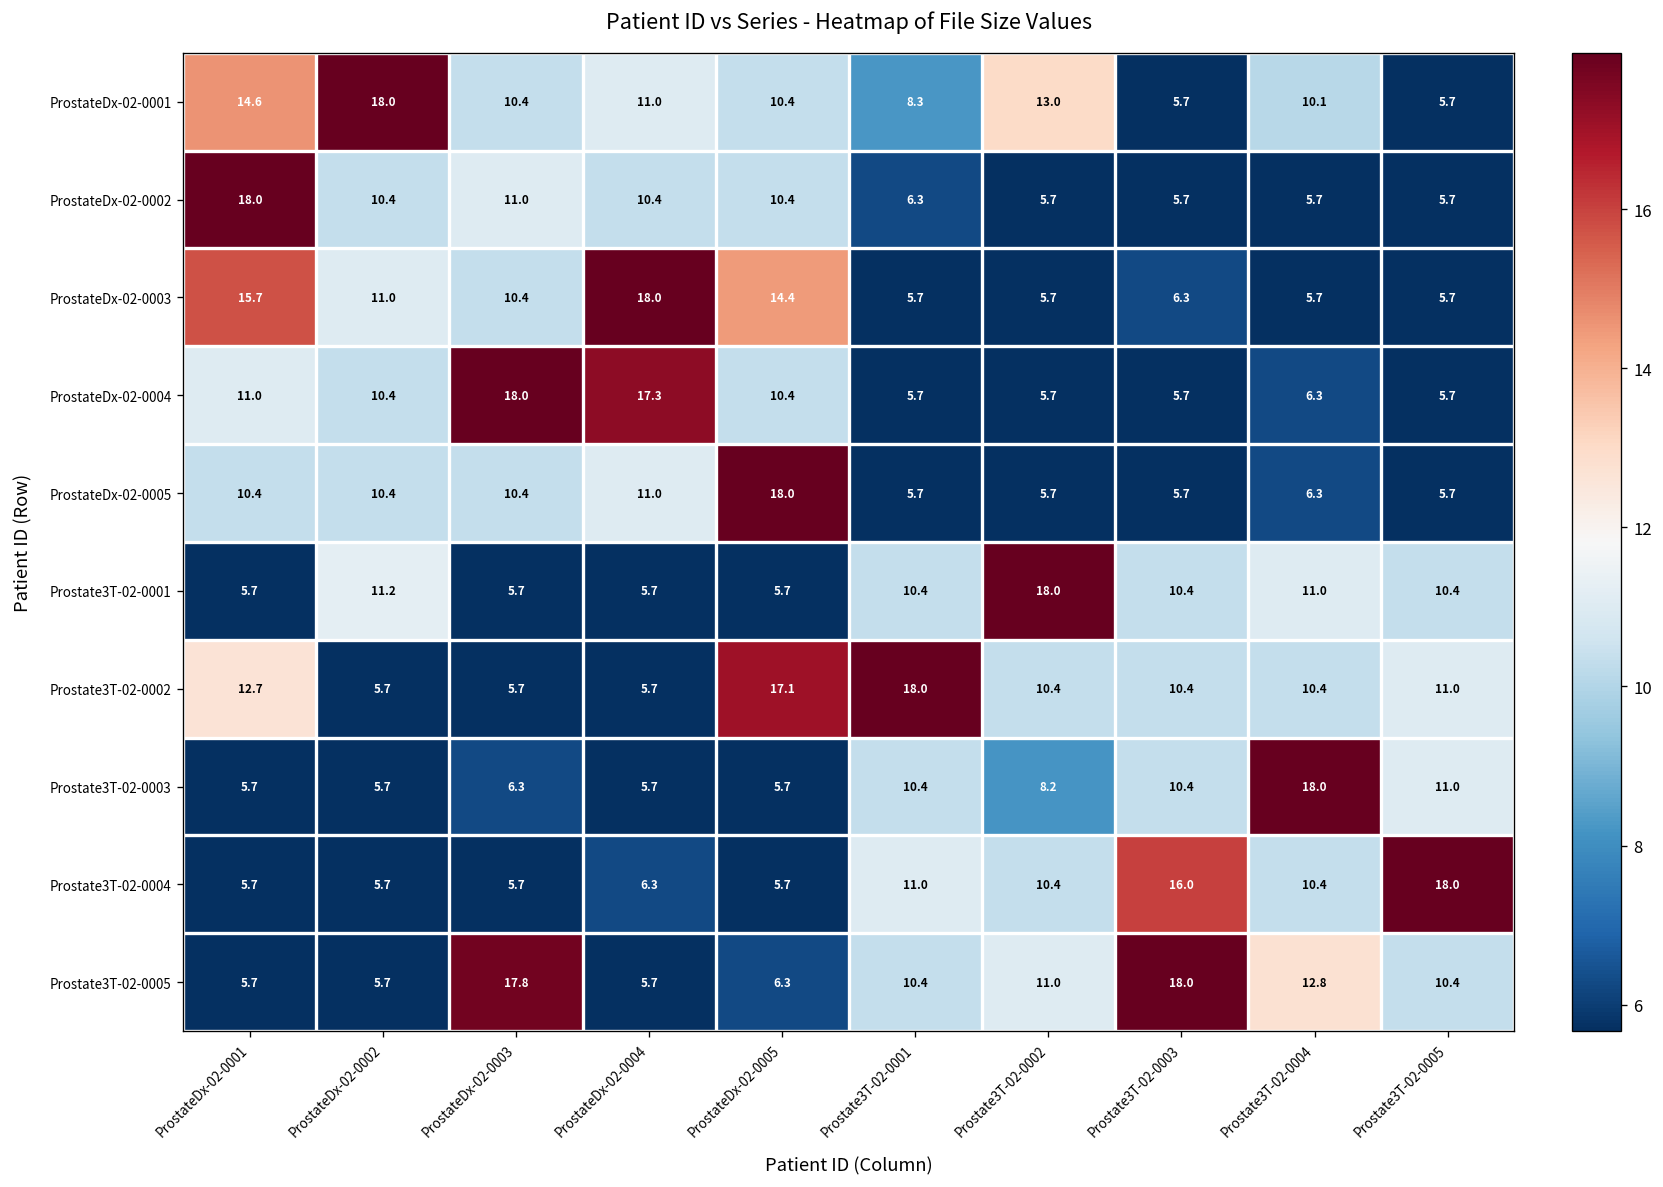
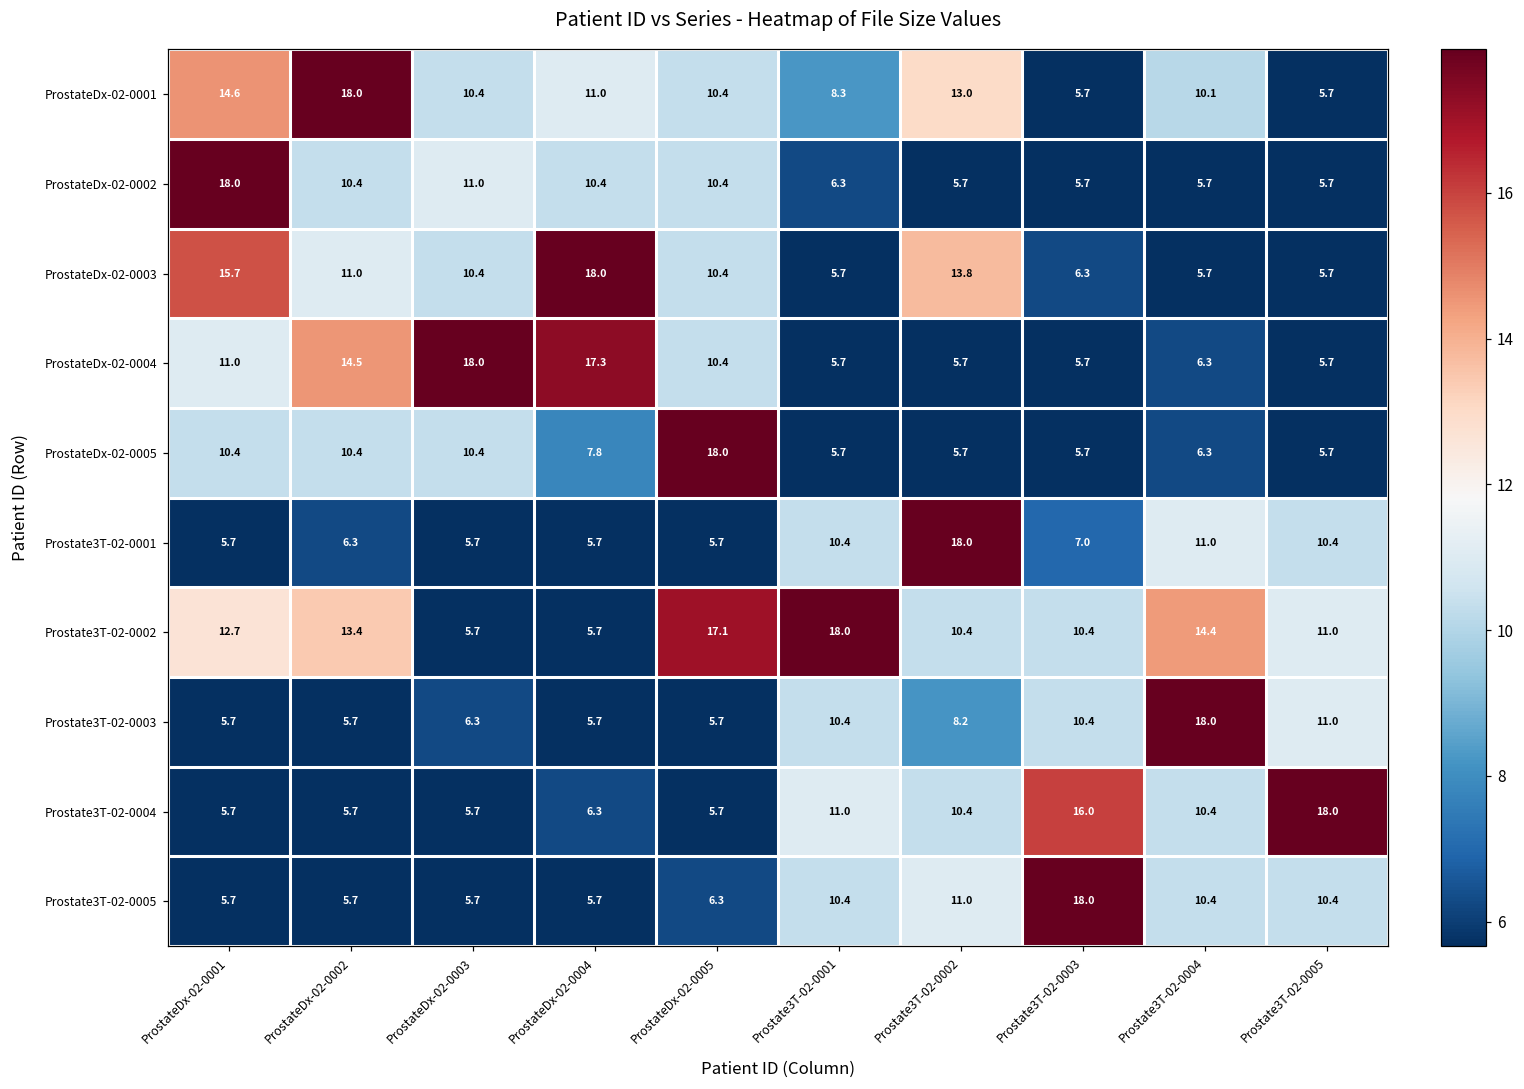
  {
    "ProstateDx-02-0001": {
      "ProstateDx-02-0001": 14.6,
      "ProstateDx-02-0002": 18.0,
      "ProstateDx-02-0003": 10.4,
      "ProstateDx-02-0004": 11.0,
      "ProstateDx-02-0005": 10.4,
      "Prostate3T-02-0001": 8.3,
      "Prostate3T-02-0002": 13.0,
      "Prostate3T-02-0003": 5.7,
      "Prostate3T-02-0004": 10.1,
      "Prostate3T-02-0005": 5.7
    },
    "ProstateDx-02-0002": {
      "ProstateDx-02-0001": 18.0,
      "ProstateDx-02-0002": 10.4,
      "ProstateDx-02-0003": 11.0,
      "ProstateDx-02-0004": 10.4,
      "ProstateDx-02-0005": 10.4,
      "Prostate3T-02-0001": 6.3,
      "Prostate3T-02-0002": 5.7,
      "Prostate3T-02-0003": 5.7,
      "Prostate3T-02-0004": 5.7,
      "Prostate3T-02-0005": 5.7
    },
    "ProstateDx-02-0003": {
      "ProstateDx-02-0001": 15.7,
      "ProstateDx-02-0002": 11.0,
      "ProstateDx-02-0003": 10.4,
      "ProstateDx-02-0004": 18.0,
-     "ProstateDx-02-0005": 14.4,
+     "ProstateDx-02-0005": 10.4,
      "Prostate3T-02-0001": 5.7,
-     "Prostate3T-02-0002": 5.7,
+     "Prostate3T-02-0002": 13.8,
      "Prostate3T-02-0003": 6.3,
      "Prostate3T-02-0004": 5.7,
      "Prostate3T-02-0005": 5.7
    },
    "ProstateDx-02-0004": {
      "ProstateDx-02-0001": 11.0,
-     "ProstateDx-02-0002": 10.4,
+     "ProstateDx-02-0002": 14.5,
      "ProstateDx-02-0003": 18.0,
      "ProstateDx-02-0004": 17.3,
      "ProstateDx-02-0005": 10.4,
      "Prostate3T-02-0001": 5.7,
      "Prostate3T-02-0002": 5.7,
      "Prostate3T-02-0003": 5.7,
      "Prostate3T-02-0004": 6.3,
      "Prostate3T-02-0005": 5.7
    },
    "ProstateDx-02-0005": {
      "ProstateDx-02-0001": 10.4,
      "ProstateDx-02-0002": 10.4,
      "ProstateDx-02-0003": 10.4,
-     "ProstateDx-02-0004": 11.0,
+     "ProstateDx-02-0004": 7.8,
      "ProstateDx-02-0005": 18.0,
      "Prostate3T-02-0001": 5.7,
      "Prostate3T-02-0002": 5.7,
      "Prostate3T-02-0003": 5.7,
      "Prostate3T-02-0004": 6.3,
      "Prostate3T-02-0005": 5.7
    },
    "Prostate3T-02-0001": {
      "ProstateDx-02-0001": 5.7,
-     "ProstateDx-02-0002": 11.2,
+     "ProstateDx-02-0002": 6.3,
      "ProstateDx-02-0003": 5.7,
      "ProstateDx-02-0004": 5.7,
      "ProstateDx-02-0005": 5.7,
      "Prostate3T-02-0001": 10.4,
      "Prostate3T-02-0002": 18.0,
-     "Prostate3T-02-0003": 10.4,
+     "Prostate3T-02-0003": 7.0,
      "Prostate3T-02-0004": 11.0,
      "Prostate3T-02-0005": 10.4
    },
    "Prostate3T-02-0002": {
      "ProstateDx-02-0001": 12.7,
-     "ProstateDx-02-0002": 5.7,
+     "ProstateDx-02-0002": 13.4,
      "ProstateDx-02-0003": 5.7,
      "ProstateDx-02-0004": 5.7,
      "ProstateDx-02-0005": 17.1,
      "Prostate3T-02-0001": 18.0,
      "Prostate3T-02-0002": 10.4,
      "Prostate3T-02-0003": 10.4,
-     "Prostate3T-02-0004": 10.4,
+     "Prostate3T-02-0004": 14.4,
      "Prostate3T-02-0005": 11.0
    },
    "Prostate3T-02-0003": {
      "ProstateDx-02-0001": 5.7,
      "ProstateDx-02-0002": 5.7,
      "ProstateDx-02-0003": 6.3,
      "ProstateDx-02-0004": 5.7,
      "ProstateDx-02-0005": 5.7,
      "Prostate3T-02-0001": 10.4,
      "Prostate3T-02-0002": 8.2,
      "Prostate3T-02-0003": 10.4,
      "Prostate3T-02-0004": 18.0,
      "Prostate3T-02-0005": 11.0
    },
    "Prostate3T-02-0004": {
      "ProstateDx-02-0001": 5.7,
      "ProstateDx-02-0002": 5.7,
      "ProstateDx-02-0003": 5.7,
      "ProstateDx-02-0004": 6.3,
      "ProstateDx-02-0005": 5.7,
      "Prostate3T-02-0001": 11.0,
      "Prostate3T-02-0002": 10.4,
      "Prostate3T-02-0003": 16.0,
      "Prostate3T-02-0004": 10.4,
      "Prostate3T-02-0005": 18.0
    },
    "Prostate3T-02-0005": {
      "ProstateDx-02-0001": 5.7,
      "ProstateDx-02-0002": 5.7,
-     "ProstateDx-02-0003": 17.8,
+     "ProstateDx-02-0003": 5.7,
      "ProstateDx-02-0004": 5.7,
      "ProstateDx-02-0005": 6.3,
      "Prostate3T-02-0001": 10.4,
      "Prostate3T-02-0002": 11.0,
      "Prostate3T-02-0003": 18.0,
-     "Prostate3T-02-0004": 12.8,
+     "Prostate3T-02-0004": 10.4,
      "Prostate3T-02-0005": 10.4
    }
  }
